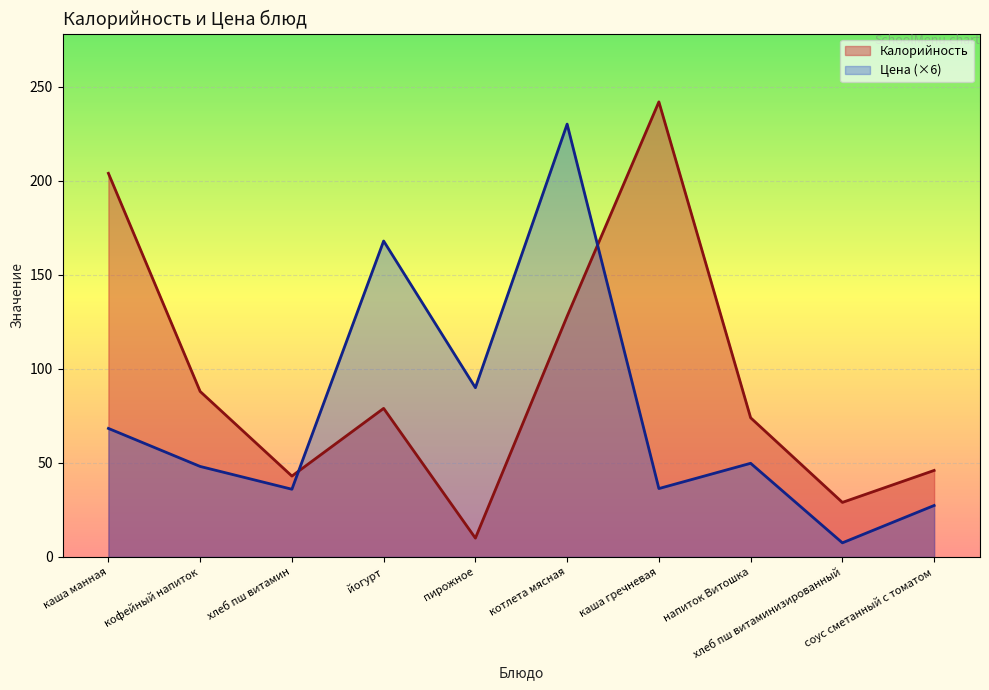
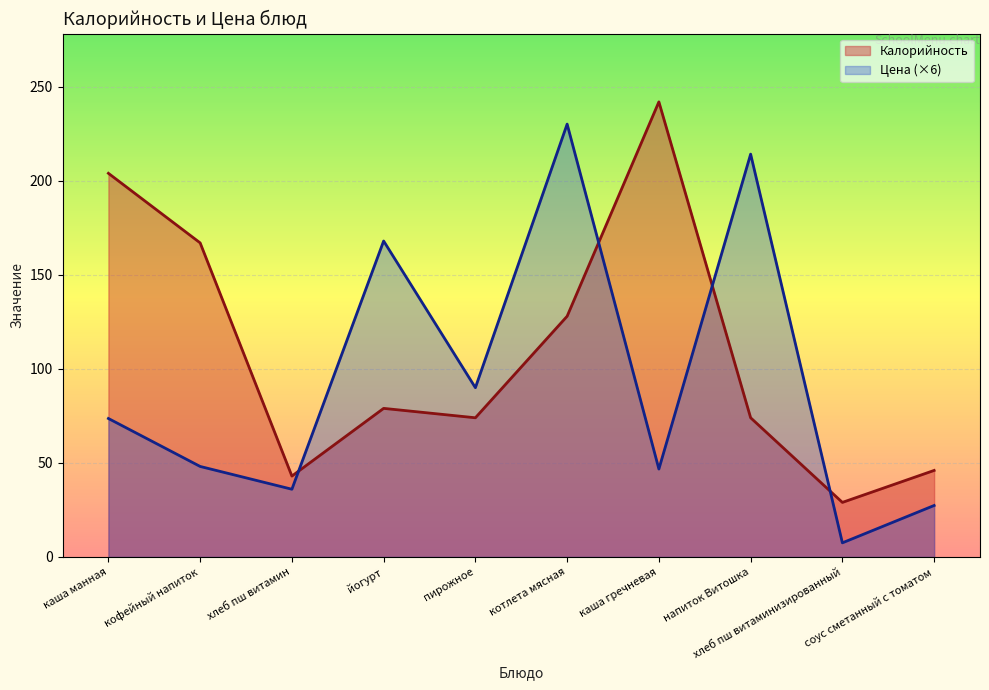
  {
    "Калорийность": {
      "каша манная": 204,
-     "кофейный напиток": 88,
+     "кофейный напиток": 167,
      "хлеб пш витамин": 43,
      "йогурт": 79,
-     "пирожное": 10,
+     "пирожное": 74,
      "котлета мясная": 128,
      "каша гречневая": 242,
      "напиток Витошка": 74,
      "хлеб пш витаминизированный": 29,
      "соус сметанный с томатом": 46
    },
    "Цена (×6)": {
-     "каша манная": 68,
+     "каша манная": 74,
      "кофейный напиток": 48,
      "хлеб пш витамин": 36,
      "йогурт": 168,
      "пирожное": 90,
      "котлета мясная": 230,
-     "каша гречневая": 36,
-     "напиток Витошка": 50,
+     "каша гречневая": 47,
+     "напиток Витошка": 214,
      "хлеб пш витаминизированный": 8,
      "соус сметанный с томатом": 27
    }
  }
